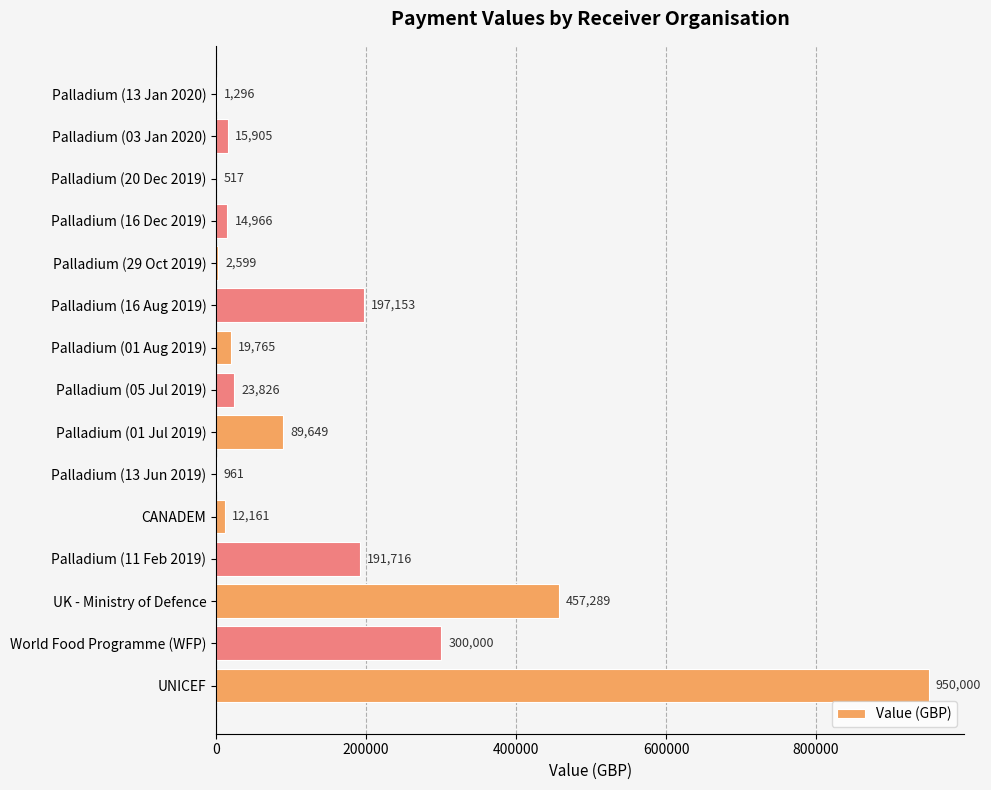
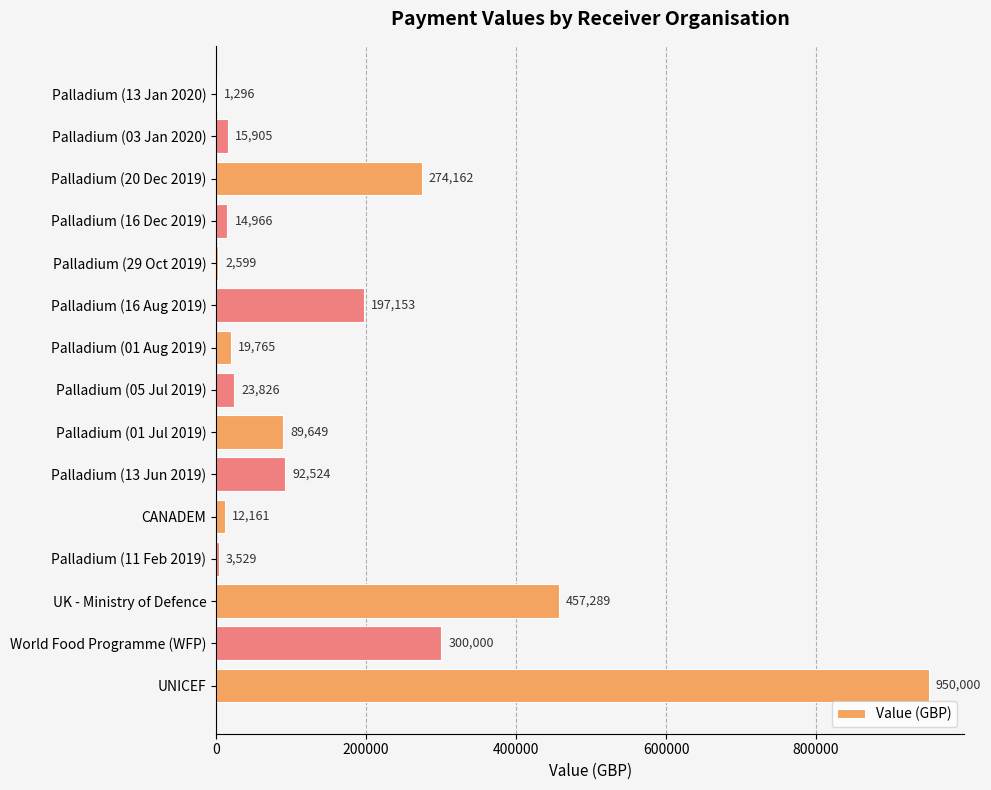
  {
    "Palladium (13 Jan 2020)": "1,296",
    "Palladium (03 Jan 2020)": "15,905",
-   "Palladium (20 Dec 2019)": "517",
+   "Palladium (20 Dec 2019)": "274,162",
    "Palladium (16 Dec 2019)": "14,966",
    "Palladium (29 Oct 2019)": "2,599",
    "Palladium (16 Aug 2019)": "197,153",
    "Palladium (01 Aug 2019)": "19,765",
    "Palladium (05 Jul 2019)": "23,826",
    "Palladium (01 Jul 2019)": "89,649",
-   "Palladium (13 Jun 2019)": "961",
+   "Palladium (13 Jun 2019)": "92,524",
    "CANADEM": "12,161",
-   "Palladium (11 Feb 2019)": "191,716",
+   "Palladium (11 Feb 2019)": "3,529",
    "UK - Ministry of Defence": "457,289",
    "World Food Programme (WFP)": "300,000",
    "UNICEF": "950,000"
  }
